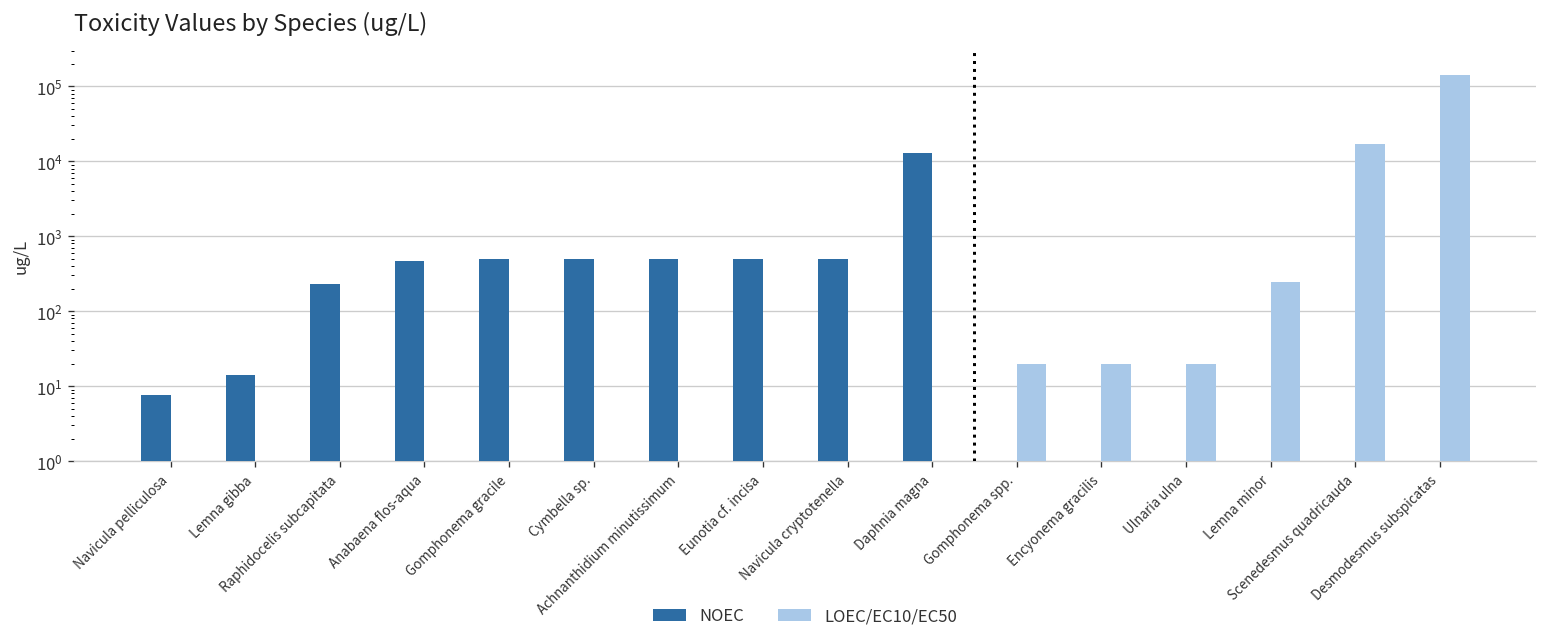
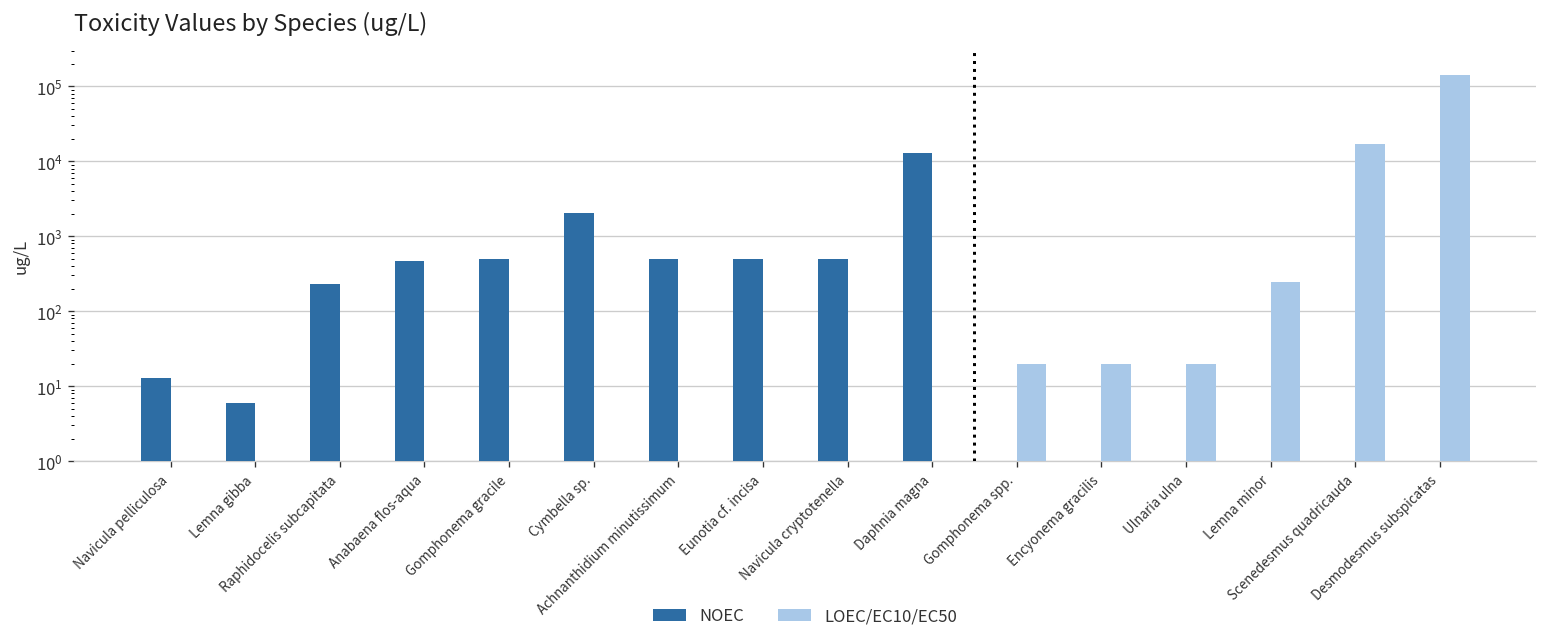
  {
    "NOEC": {
-     "Navicula pelliculosa": 8,
-     "Lemna gibba": 14,
+     "Navicula pelliculosa": 13,
+     "Lemna gibba": 6,
      "Raphidocelis subcapitata": 230,
      "Anabaena flos-aqua": 500,
      "Gomphonema gracile": 500,
-     "Cymbella sp.": 500,
+     "Cymbella sp.": 2000,
      "Achnanthidium minutissimum": 500,
      "Eunotia cf. incisa": 500,
      "Navicula cryptotenella": 500,
      "Daphnia magna": 13000
    },
    "LOEC/EC10/EC50": {
      "Gomphonema spp.": 20,
      "Encyonema gracilis": 20,
      "Ulnaria ulna": 20,
      "Lemna minor": 250,
      "Scenedesmus quadricauda": 17000,
      "Desmodesmus subspicatas": 140000
    }
  }
